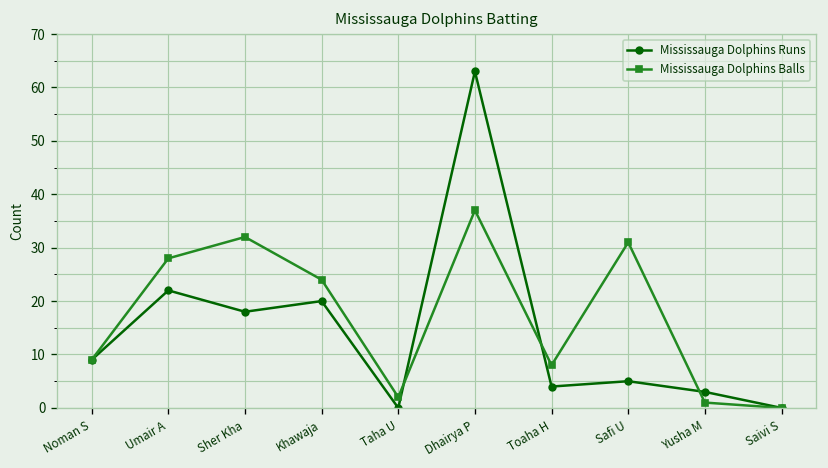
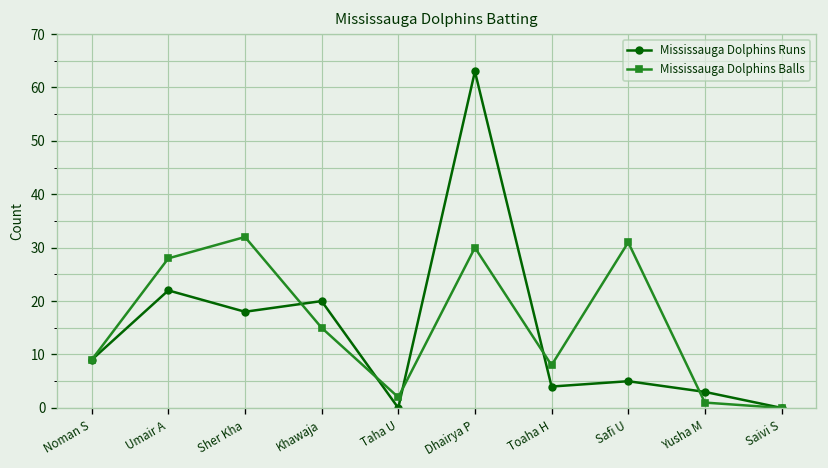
  {
    "Mississauga Dolphins Runs": {
      "Umair A": 22,
      "Sher Kha": 18,
      "Khawaja": 20,
      "Taha U": 0,
      "Dhairya P": 63,
      "Toaha H": 4,
      "Safi U": 5,
      "Yusha M": 3
    },
    "Mississauga Dolphins Balls": {
      "Umair A": 28,
      "Sher Kha": 32,
-     "Khawaja": 24,
+     "Khawaja": 15,
      "Taha U": 2,
-     "Dhairya P": 37,
+     "Dhairya P": 30,
      "Toaha H": 8,
      "Safi U": 31,
      "Yusha M": 1
    }
  }
